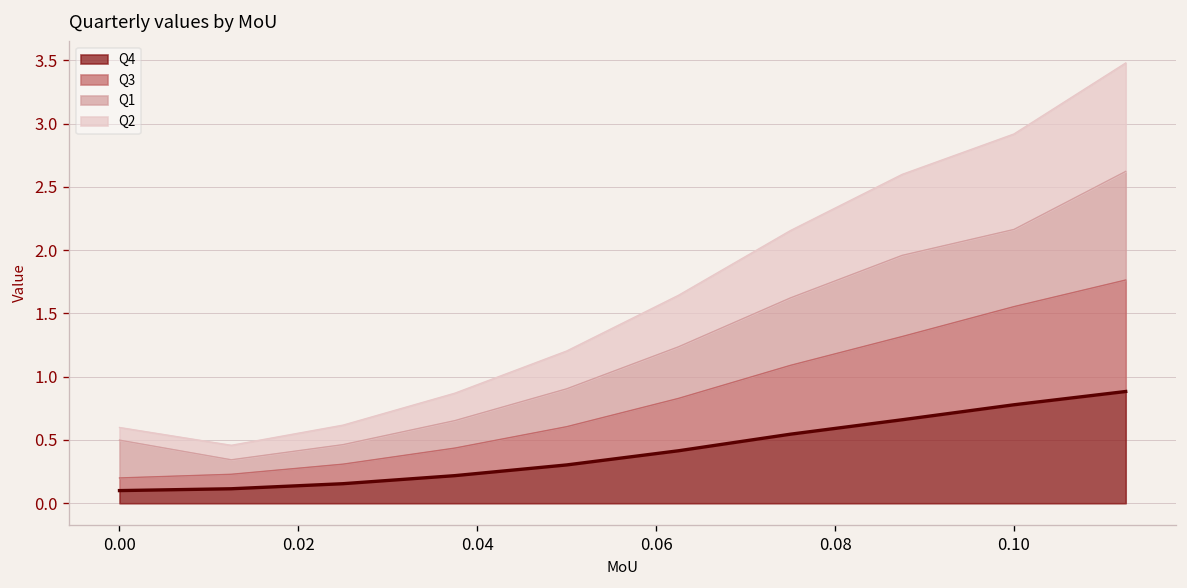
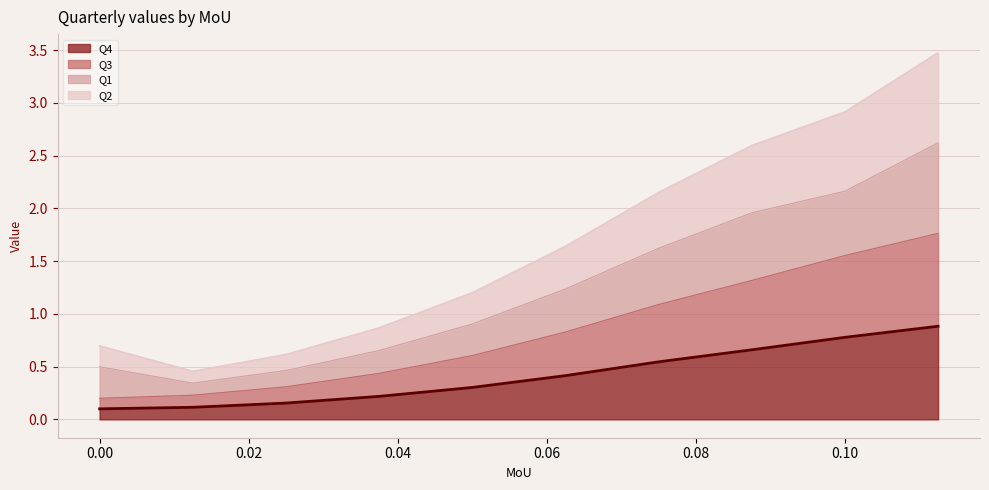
  {
    "Q3": {
      "0.00": 0.1,
      "0.10": 0.8
    },
    "Q1": {
      "0.00": 0.3,
      "0.10": 0.6
    },
    "Q2": {
-     "0.00": 0.1,
+     "0.00": 0.2,
      "0.10": 0.75
    }
  }
